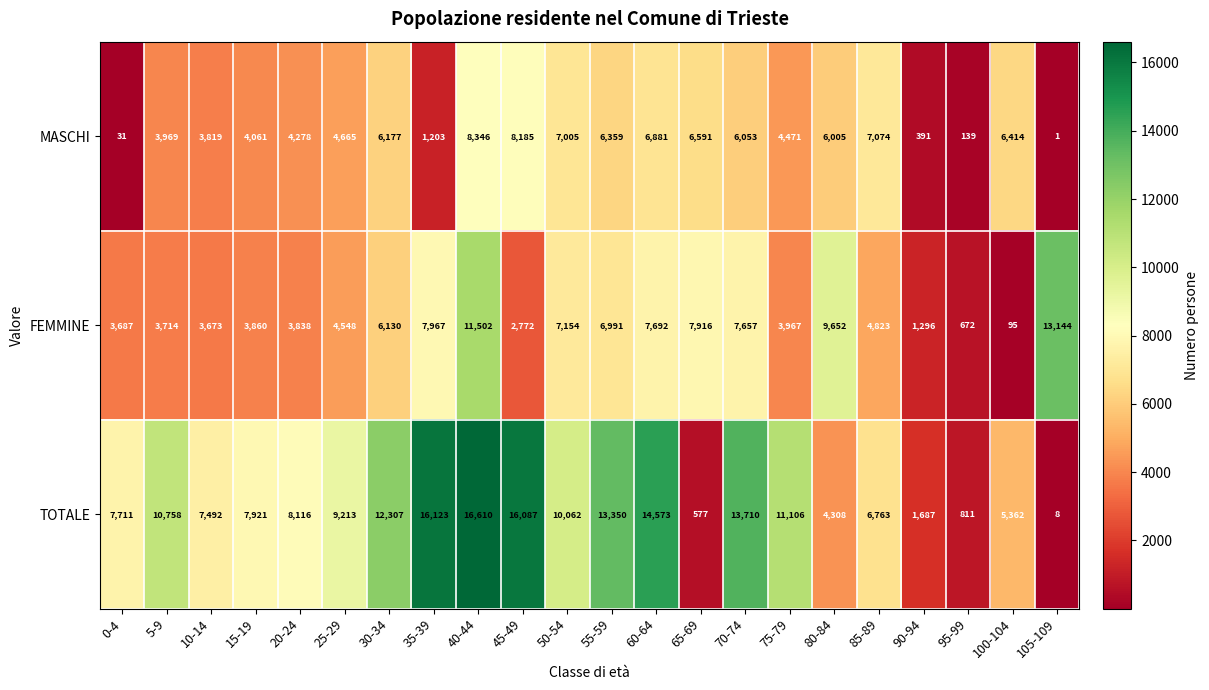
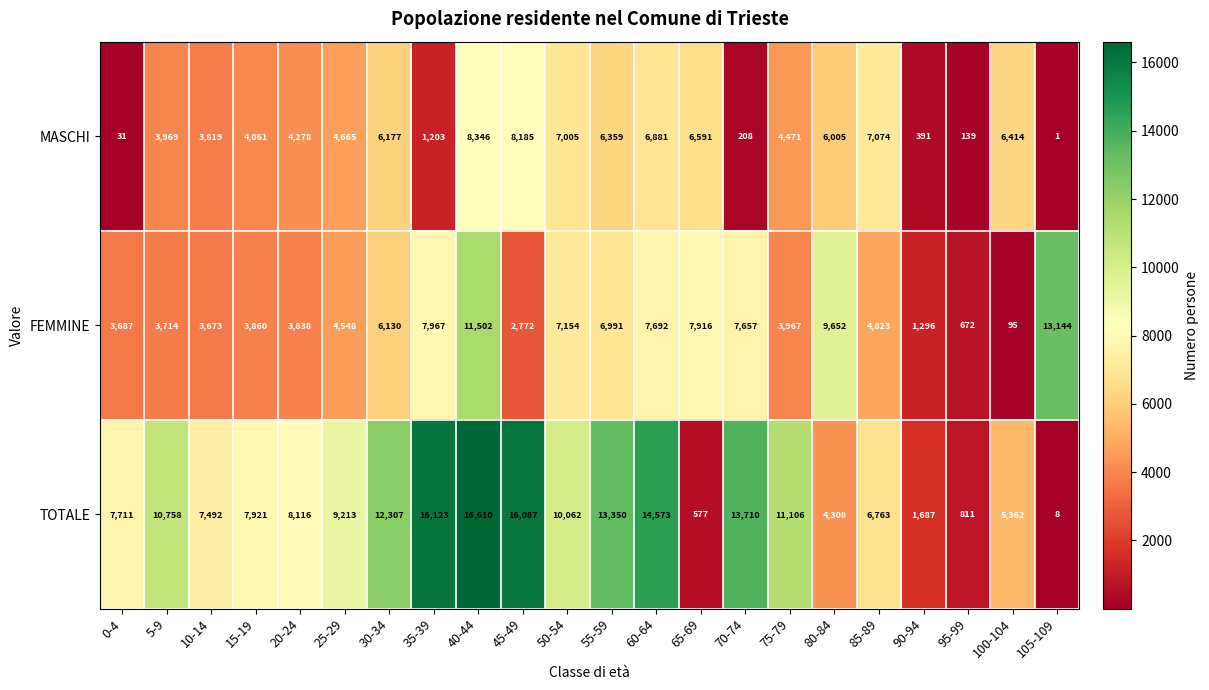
  {
    "MASCHI": {
      "0-4": "31",
      "5-9": "3,969",
      "10-14": "3,819",
      "15-19": "4,061",
      "20-24": "4,278",
      "25-29": "4,665",
      "30-34": "6,177",
      "35-39": "1,203",
      "40-44": "8,346",
      "45-49": "8,185",
      "50-54": "7,005",
      "55-59": "6,359",
      "60-64": "6,881",
      "65-69": "6,591",
-     "70-74": "6,053",
+     "70-74": "208",
      "75-79": "4,471",
      "80-84": "6,005",
      "85-89": "7,074",
      "90-94": "391",
      "95-99": "139",
      "100-104": "6,414",
      "105-109": "1"
    },
    "FEMMINE": {
      "0-4": "3,687",
      "5-9": "3,714",
      "10-14": "3,673",
      "15-19": "3,860",
      "20-24": "3,838",
      "25-29": "4,548",
      "30-34": "6,130",
      "35-39": "7,967",
      "40-44": "11,502",
      "45-49": "2,772",
      "50-54": "7,154",
      "55-59": "6,991",
      "60-64": "7,692",
      "65-69": "7,916",
      "70-74": "7,657",
      "75-79": "3,967",
      "80-84": "9,652",
      "85-89": "4,823",
      "90-94": "1,296",
      "95-99": "672",
      "100-104": "95",
      "105-109": "13,144"
    },
    "TOTALE": {
      "0-4": "7,711",
      "5-9": "10,758",
      "10-14": "7,492",
      "15-19": "7,921",
      "20-24": "8,116",
      "25-29": "9,213",
      "30-34": "12,307",
      "35-39": "16,123",
      "40-44": "16,610",
      "45-49": "16,087",
      "50-54": "10,062",
      "55-59": "13,350",
      "60-64": "14,573",
      "65-69": "577",
      "70-74": "13,710",
      "75-79": "11,106",
      "80-84": "4,308",
      "85-89": "6,763",
      "90-94": "1,687",
      "95-99": "811",
      "100-104": "5,362",
      "105-109": "8"
    }
  }
